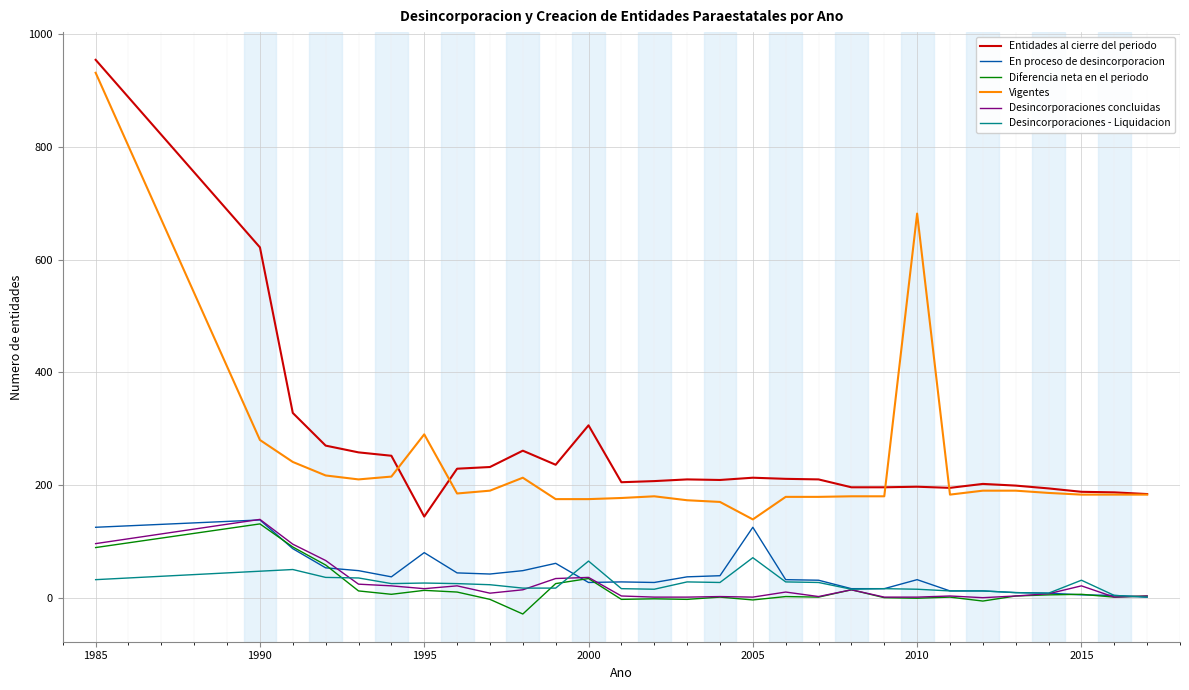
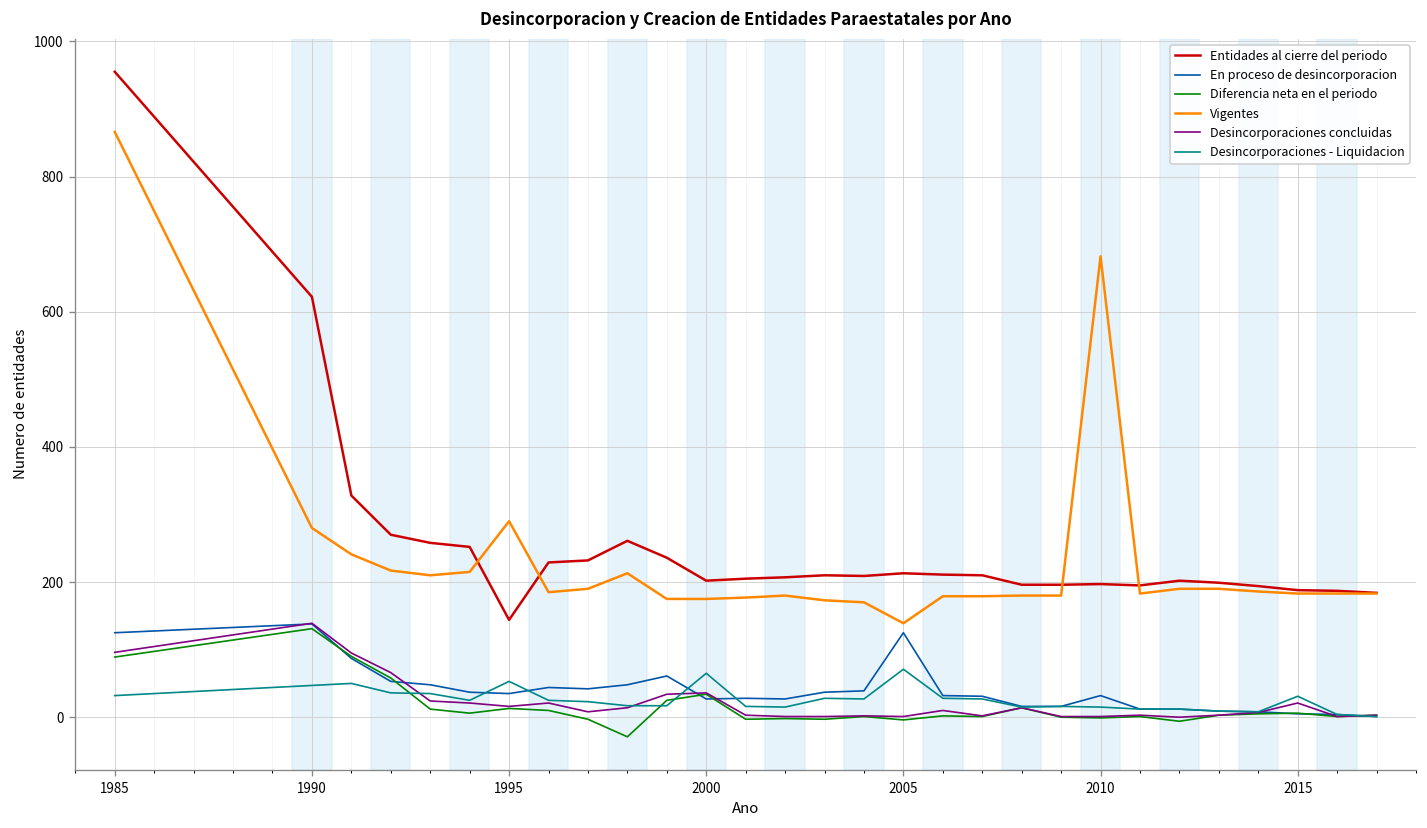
  {
    "Entidades al cierre del periodo": {
      "1985": 960,
      "1990": 620,
      "1995": 140,
-     "2000": 310,
+     "2000": 200,
      "2005": 210,
      "2010": 200,
      "2015": 190
    },
    "En proceso de desincorporacion": {
      "1985": 130,
-     "1995": 80,
+     "1995": 40,
      "2000": 30,
      "2005": 130,
      "2010": 30
    },
    "Diferencia neta en el periodo": {
      "1985": 90,
      "1990": 130,
      "2005": 0
    },
    "Vigentes": {
-     "1985": 930,
+     "1985": 870,
      "1990": 280,
      "1995": 290,
      "2000": 180,
      "2005": 140,
      "2010": 680,
      "2015": 180
    },
    "Desincorporaciones concluidas": {
      "1985": 100,
      "2005": 0,
      "2015": 20
    },
    "Desincorporaciones - Liquidacion": {
      "1985": 30,
      "1990": 50,
-     "1995": 30,
+     "1995": 50,
      "2000": 70,
      "2005": 70,
      "2010": 20,
      "2015": 30
    }
  }
